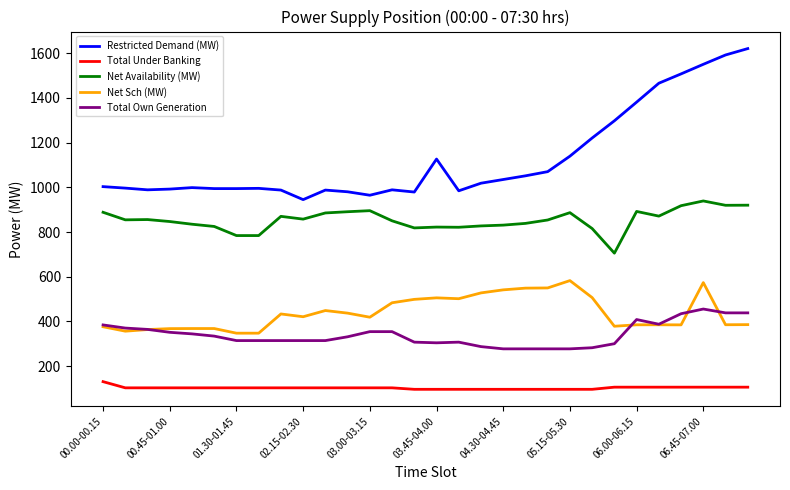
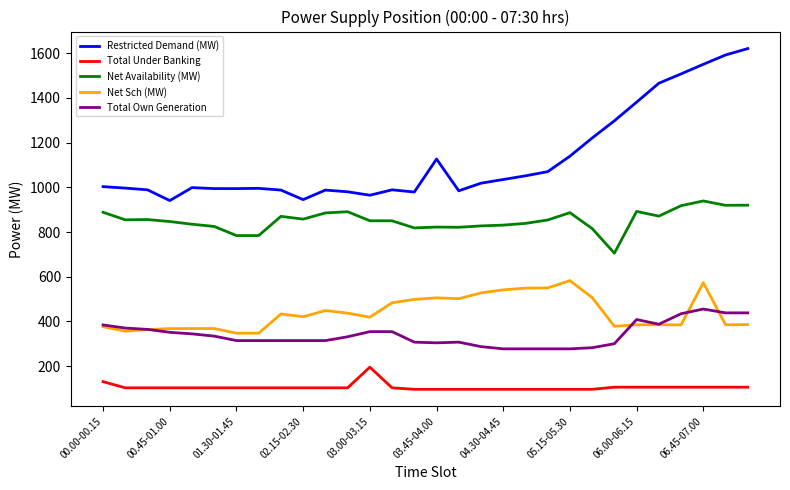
  {
    "Restricted Demand (MW)": {
      "00.00-00.15": 1000,
-     "00.45-01.00": 990,
+     "00.45-01.00": 940,
      "01.30-01.45": 990,
      "02.15-02.30": 950,
      "03.00-03.15": 960,
      "03.45-04.00": 1130,
      "04.30-04.45": 1040,
      "05.15-05.30": 1140,
      "06.00-06.15": 1380,
      "06.45-07.00": 1550
    },
    "Total Under Banking": {
      "00.00-00.15": 130,
      "00.45-01.00": 100,
      "01.30-01.45": 100,
      "02.15-02.30": 100,
-     "03.00-03.15": 100,
+     "03.00-03.15": 200,
      "03.45-04.00": 100,
      "04.30-04.45": 100,
      "05.15-05.30": 100,
      "06.00-06.15": 110,
      "06.45-07.00": 110
    },
    "Net Availability (MW)": {
      "00.00-00.15": 890,
      "00.45-01.00": 850,
      "01.30-01.45": 780,
      "02.15-02.30": 860,
-     "03.00-03.15": 900,
+     "03.00-03.15": 850,
      "03.45-04.00": 820,
      "04.30-04.45": 830,
      "05.15-05.30": 890,
      "06.00-06.15": 890,
      "06.45-07.00": 940
    },
    "Net Sch (MW)": {
      "00.45-01.00": 370,
      "01.30-01.45": 350,
      "02.15-02.30": 420,
      "03.00-03.15": 420,
      "03.45-04.00": 510,
      "04.30-04.45": 540,
      "05.15-05.30": 580,
      "06.00-06.15": 390,
      "06.45-07.00": 570
    },
    "Total Own Generation": {
      "00.45-01.00": 350,
      "01.30-01.45": 310,
      "02.15-02.30": 310,
      "03.00-03.15": 350,
      "03.45-04.00": 300,
      "04.30-04.45": 280,
      "05.15-05.30": 280,
      "06.00-06.15": 410,
      "06.45-07.00": 460
    }
  }
